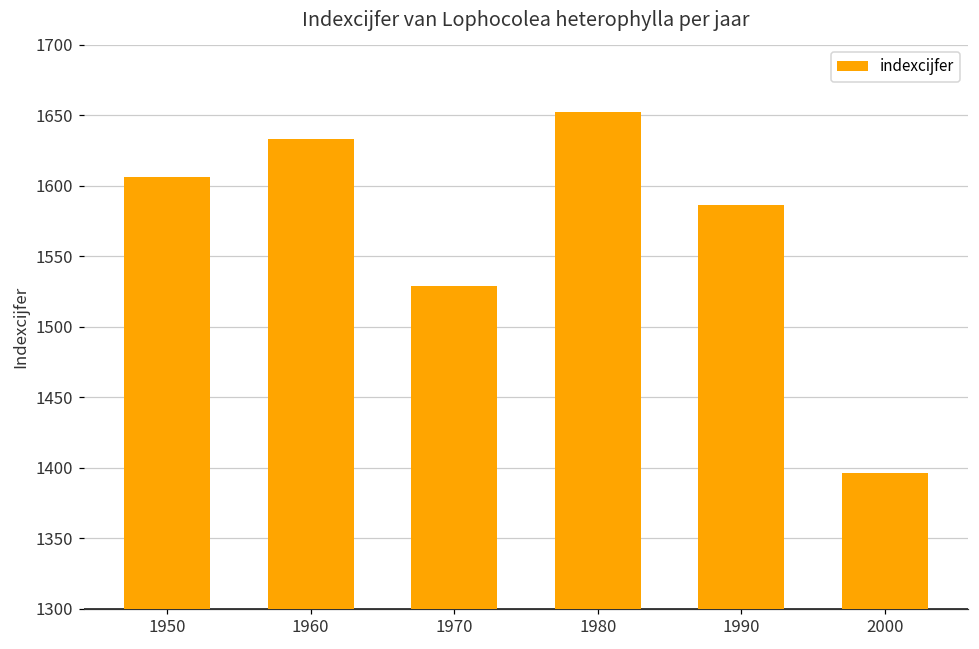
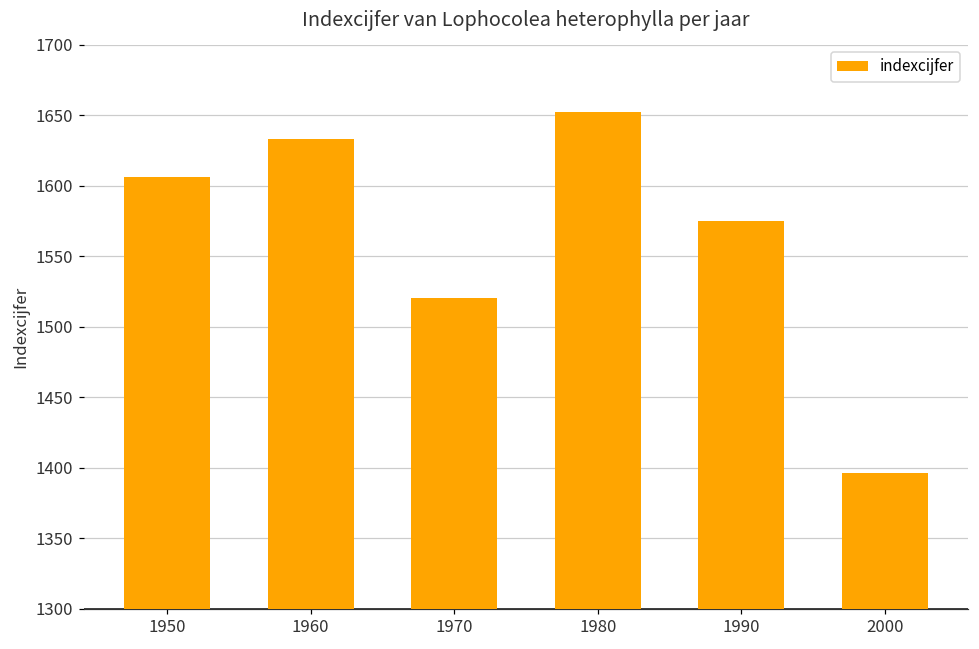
  {
    "1950": 1606,
    "1960": 1633,
-   "1970": 1529,
+   "1970": 1520,
    "1980": 1652,
-   "1990": 1586,
+   "1990": 1575,
    "2000": 1396
  }
